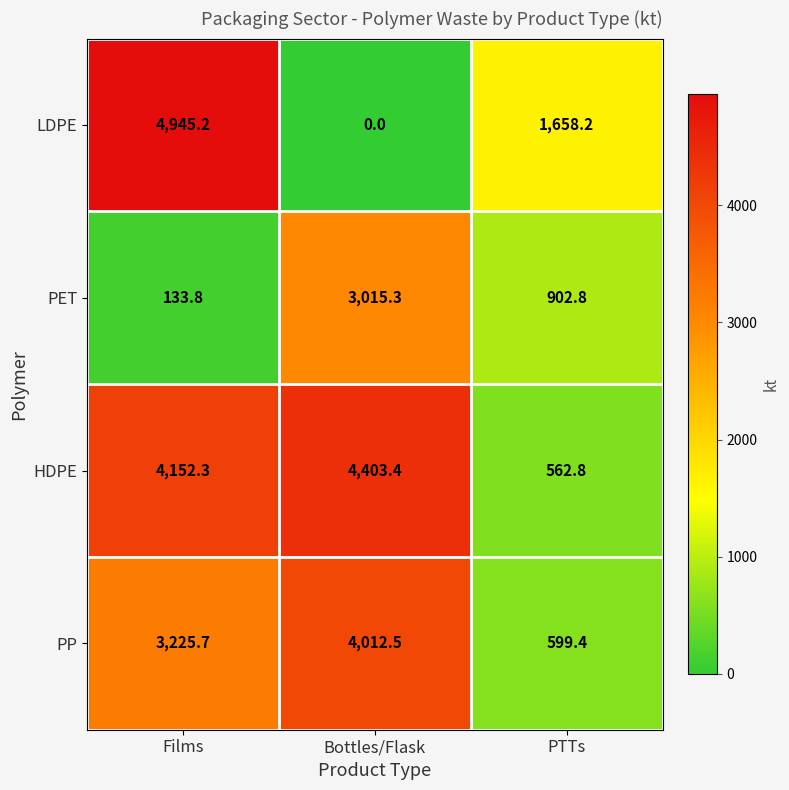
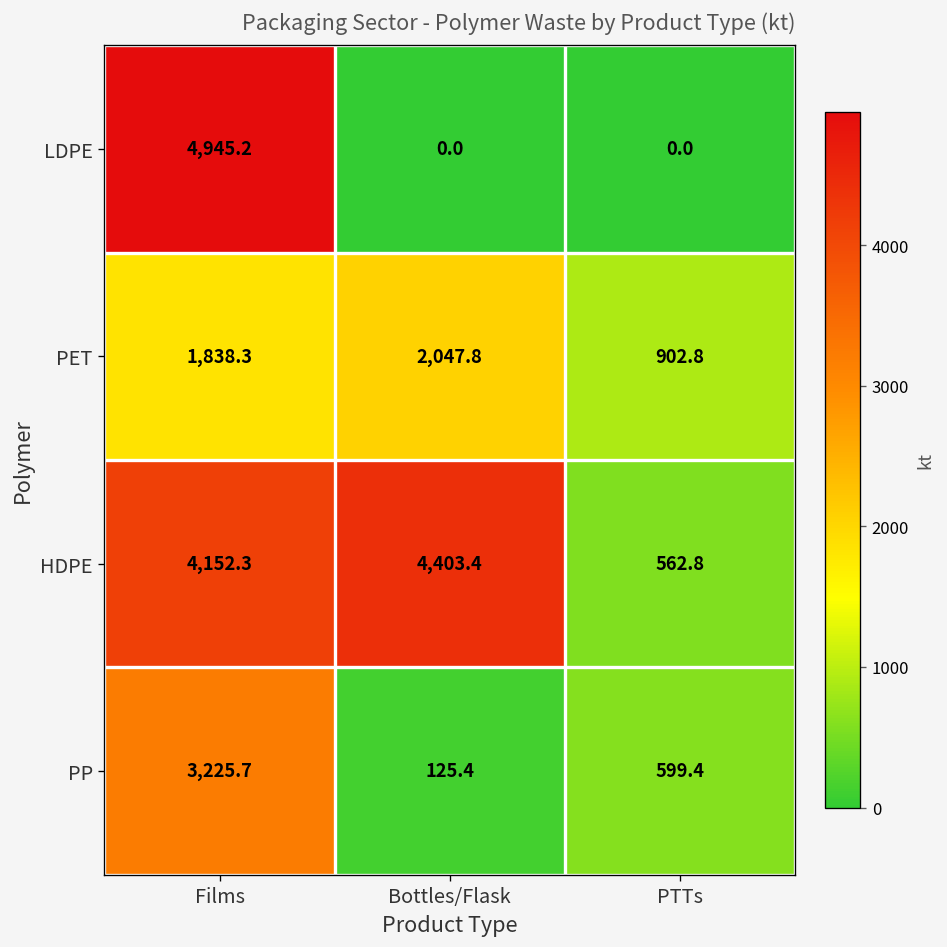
  {
    "LDPE": {
      "Films": "4,945.2",
      "Bottles/Flask": "0.0",
-     "PTTs": "1,658.2"
+     "PTTs": "0.0"
    },
    "PET": {
-     "Films": "133.8",
-     "Bottles/Flask": "3,015.3",
+     "Films": "1,838.3",
+     "Bottles/Flask": "2,047.8",
      "PTTs": "902.8"
    },
    "HDPE": {
      "Films": "4,152.3",
      "Bottles/Flask": "4,403.4",
      "PTTs": "562.8"
    },
    "PP": {
      "Films": "3,225.7",
-     "Bottles/Flask": "4,012.5",
+     "Bottles/Flask": "125.4",
      "PTTs": "599.4"
    }
  }
